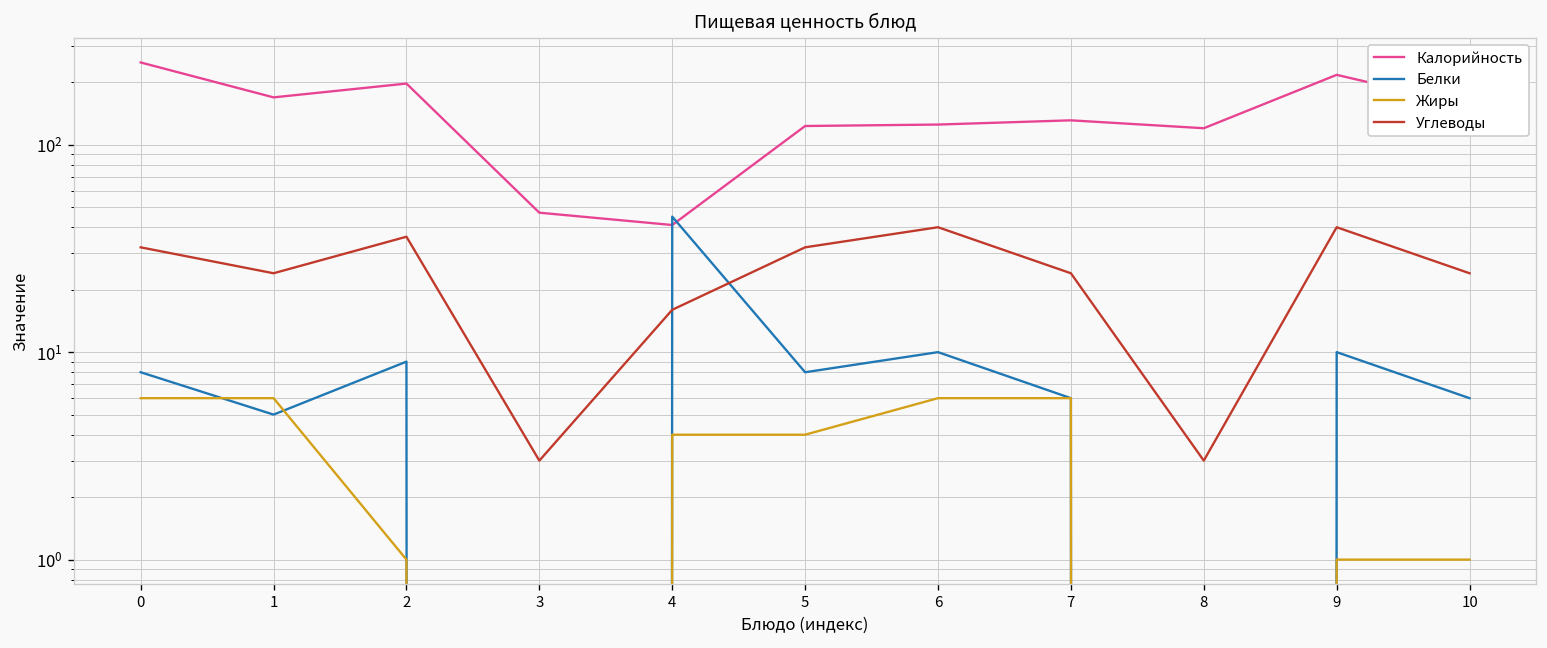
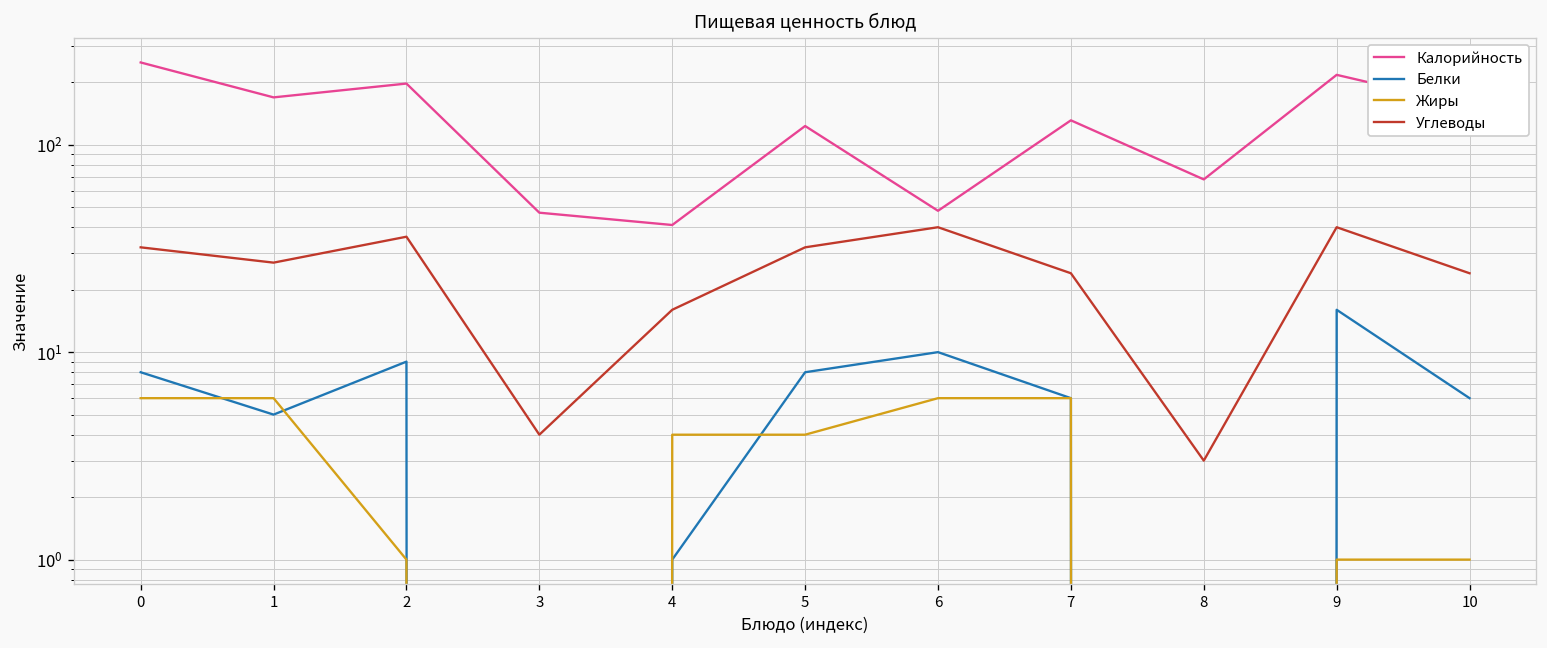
  {
    "Калорийность": {
      "0": 250,
      "1": 170,
      "2": 200,
      "3": 47,
      "4": 41,
      "5": 120,
-     "6": 130,
+     "6": 48,
      "7": 130,
-     "8": 120,
+     "8": 68,
      "9": 220
    },
    "Белки": {
      "0": 8,
      "1": 5,
      "2": 9,
-     "4": 45,
+     "4": 1,
      "5": 8,
      "6": 10,
-     "9": 10,
+     "9": 16,
      "10": 6
    },
    "Жиры": {
      "0": 6,
      "1": 6,
      "2": 1,
      "4": 4,
      "5": 4,
      "6": 6,
      "9": 1,
      "10": 1
    },
    "Углеводы": {
      "0": 32,
-     "1": 24,
+     "1": 27,
      "2": 36,
-     "3": 3,
+     "3": 4,
      "4": 16,
      "5": 32,
      "6": 40,
      "7": 24,
      "8": 3,
      "9": 40,
      "10": 24
    }
  }
